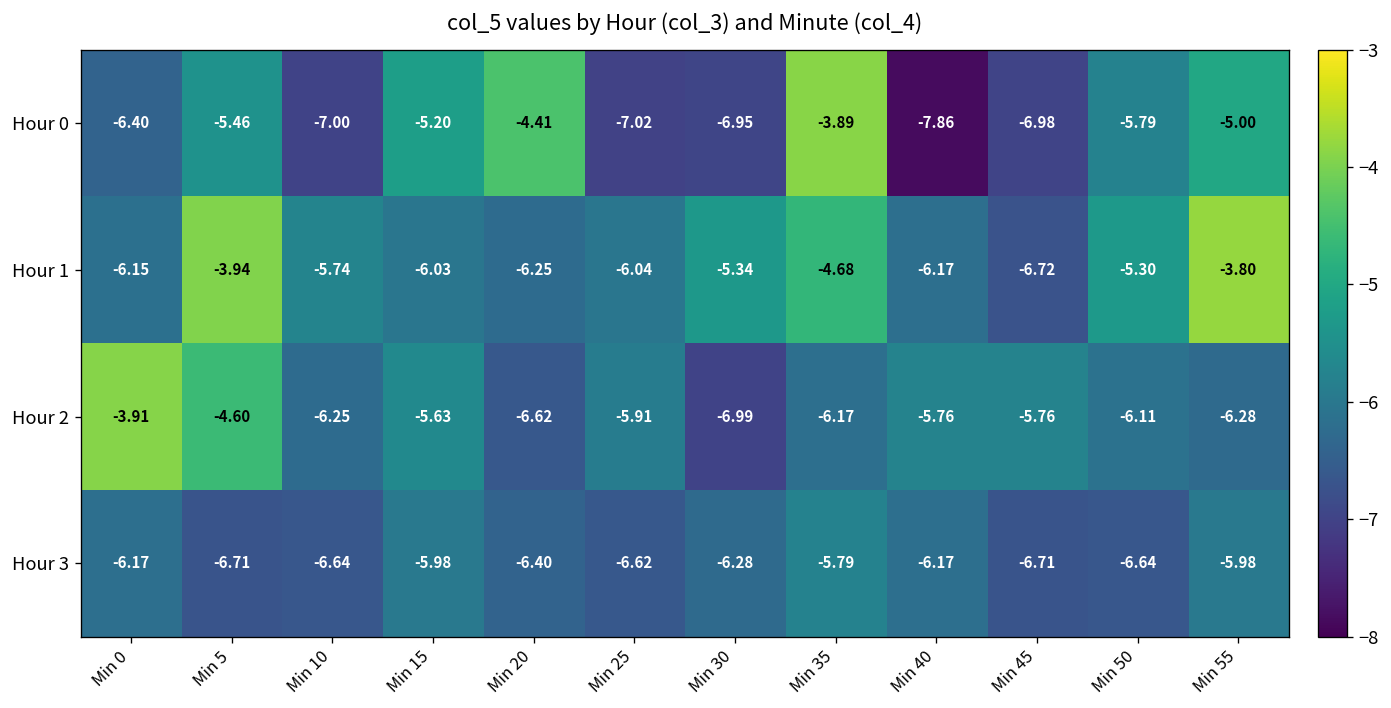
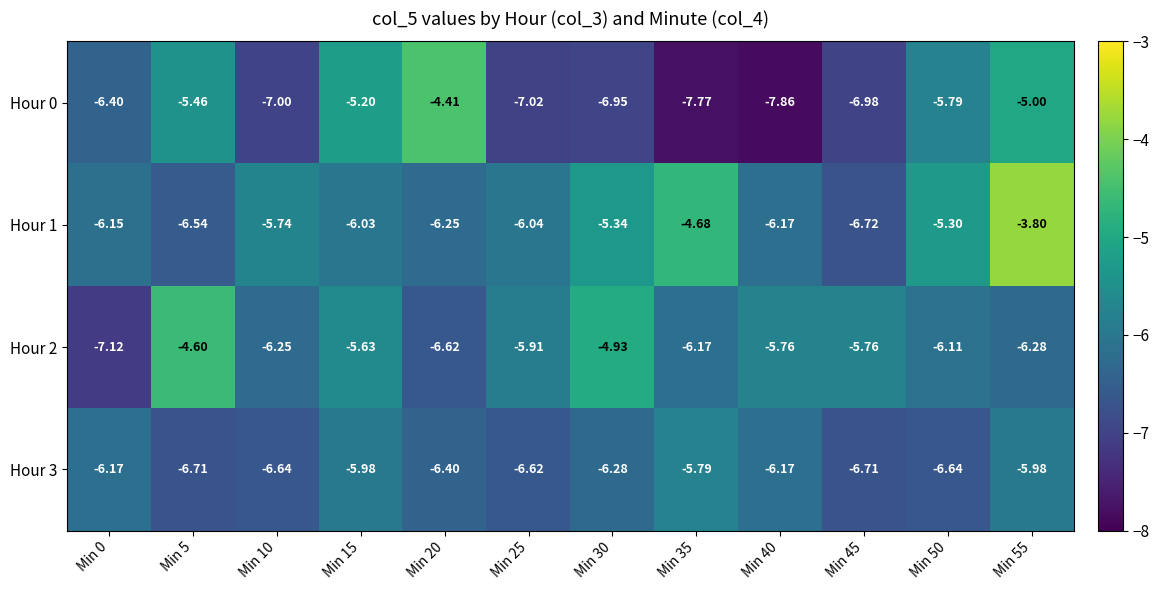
  {
    "Hour 0": {
      "Min 0": -6.40,
      "Min 5": -5.46,
      "Min 10": -7.00,
      "Min 15": -5.20,
      "Min 20": -4.41,
      "Min 25": -7.02,
      "Min 30": -6.95,
-     "Min 35": -3.89,
+     "Min 35": -7.77,
      "Min 40": -7.86,
      "Min 45": -6.98,
      "Min 50": -5.79,
      "Min 55": -5.00
    },
    "Hour 1": {
      "Min 0": -6.15,
-     "Min 5": -3.94,
+     "Min 5": -6.54,
      "Min 10": -5.74,
      "Min 15": -6.03,
      "Min 20": -6.25,
      "Min 25": -6.04,
      "Min 30": -5.34,
      "Min 35": -4.68,
      "Min 40": -6.17,
      "Min 45": -6.72,
      "Min 50": -5.30,
      "Min 55": -3.80
    },
    "Hour 2": {
-     "Min 0": -3.91,
+     "Min 0": -7.12,
      "Min 5": -4.60,
      "Min 10": -6.25,
      "Min 15": -5.63,
      "Min 20": -6.62,
      "Min 25": -5.91,
-     "Min 30": -6.99,
+     "Min 30": -4.93,
      "Min 35": -6.17,
      "Min 40": -5.76,
      "Min 45": -5.76,
      "Min 50": -6.11,
      "Min 55": -6.28
    },
    "Hour 3": {
      "Min 0": -6.17,
      "Min 5": -6.71,
      "Min 10": -6.64,
      "Min 15": -5.98,
      "Min 20": -6.40,
      "Min 25": -6.62,
      "Min 30": -6.28,
      "Min 35": -5.79,
      "Min 40": -6.17,
      "Min 45": -6.71,
      "Min 50": -6.64,
      "Min 55": -5.98
    }
  }
